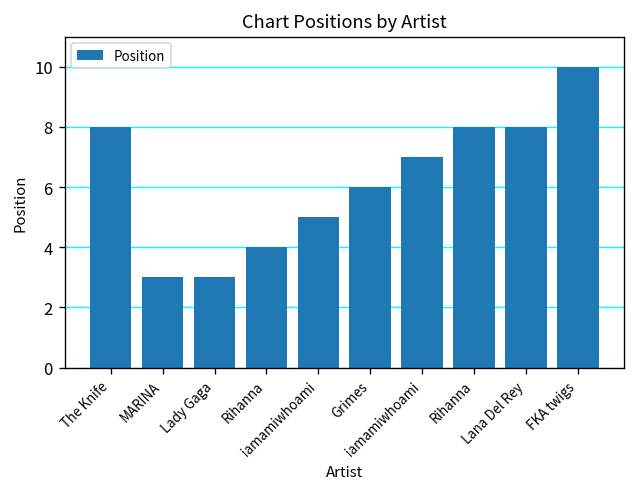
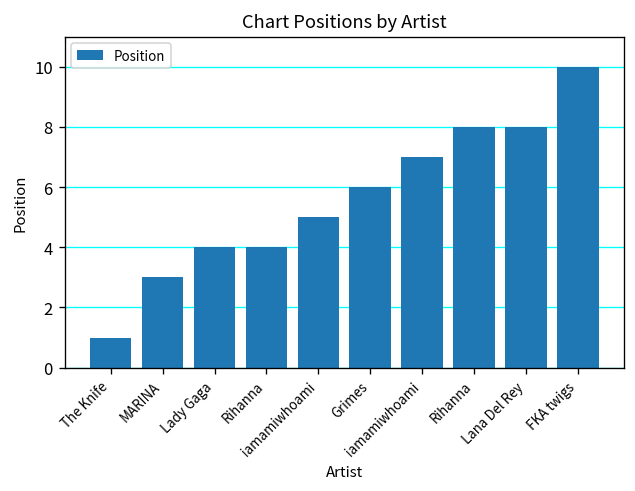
  {
-   "The Knife": 8,
+   "The Knife": 1,
    "MARINA": 3,
-   "Lady Gaga": 3,
+   "Lady Gaga": 4,
    "Grimes": 6,
    "Lana Del Rey": 8,
    "FKA twigs": 10
  }
